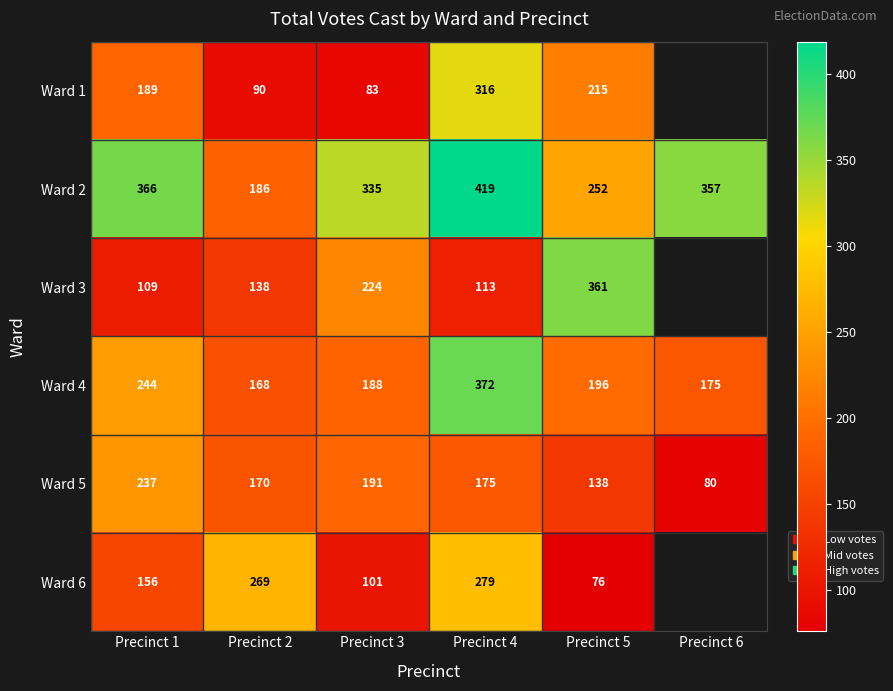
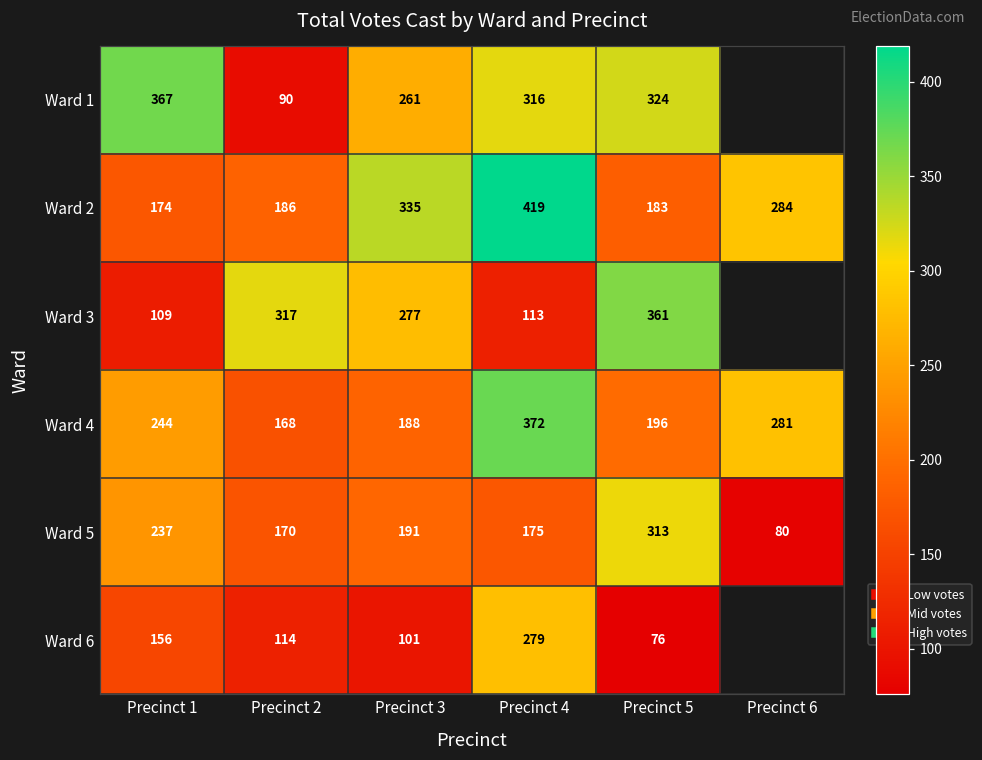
  {
    "Ward 1": {
-     "Precinct 1": 189,
+     "Precinct 1": 367,
      "Precinct 2": 90,
-     "Precinct 3": 83,
+     "Precinct 3": 261,
      "Precinct 4": 316,
-     "Precinct 5": 215
+     "Precinct 5": 324
    },
    "Ward 2": {
-     "Precinct 1": 366,
+     "Precinct 1": 174,
      "Precinct 2": 186,
      "Precinct 3": 335,
      "Precinct 4": 419,
-     "Precinct 5": 252,
-     "Precinct 6": 357
+     "Precinct 5": 183,
+     "Precinct 6": 284
    },
    "Ward 3": {
      "Precinct 1": 109,
-     "Precinct 2": 138,
-     "Precinct 3": 224,
+     "Precinct 2": 317,
+     "Precinct 3": 277,
      "Precinct 4": 113,
      "Precinct 5": 361
    },
    "Ward 4": {
      "Precinct 1": 244,
      "Precinct 2": 168,
      "Precinct 3": 188,
      "Precinct 4": 372,
      "Precinct 5": 196,
-     "Precinct 6": 175
+     "Precinct 6": 281
    },
    "Ward 5": {
      "Precinct 1": 237,
      "Precinct 2": 170,
      "Precinct 3": 191,
      "Precinct 4": 175,
-     "Precinct 5": 138,
+     "Precinct 5": 313,
      "Precinct 6": 80
    },
    "Ward 6": {
      "Precinct 1": 156,
-     "Precinct 2": 269,
+     "Precinct 2": 114,
      "Precinct 3": 101,
      "Precinct 4": 279,
      "Precinct 5": 76
    }
  }
